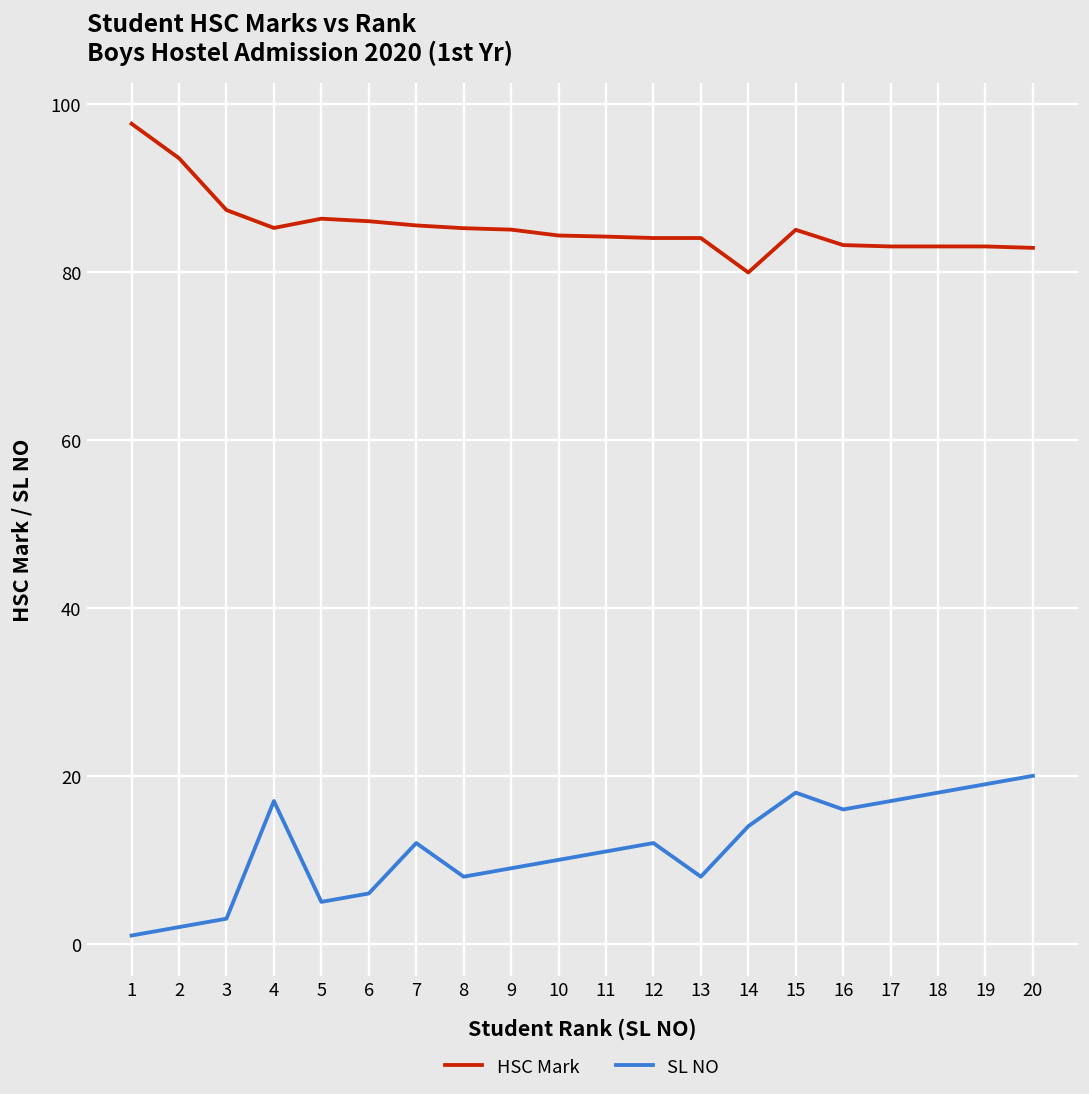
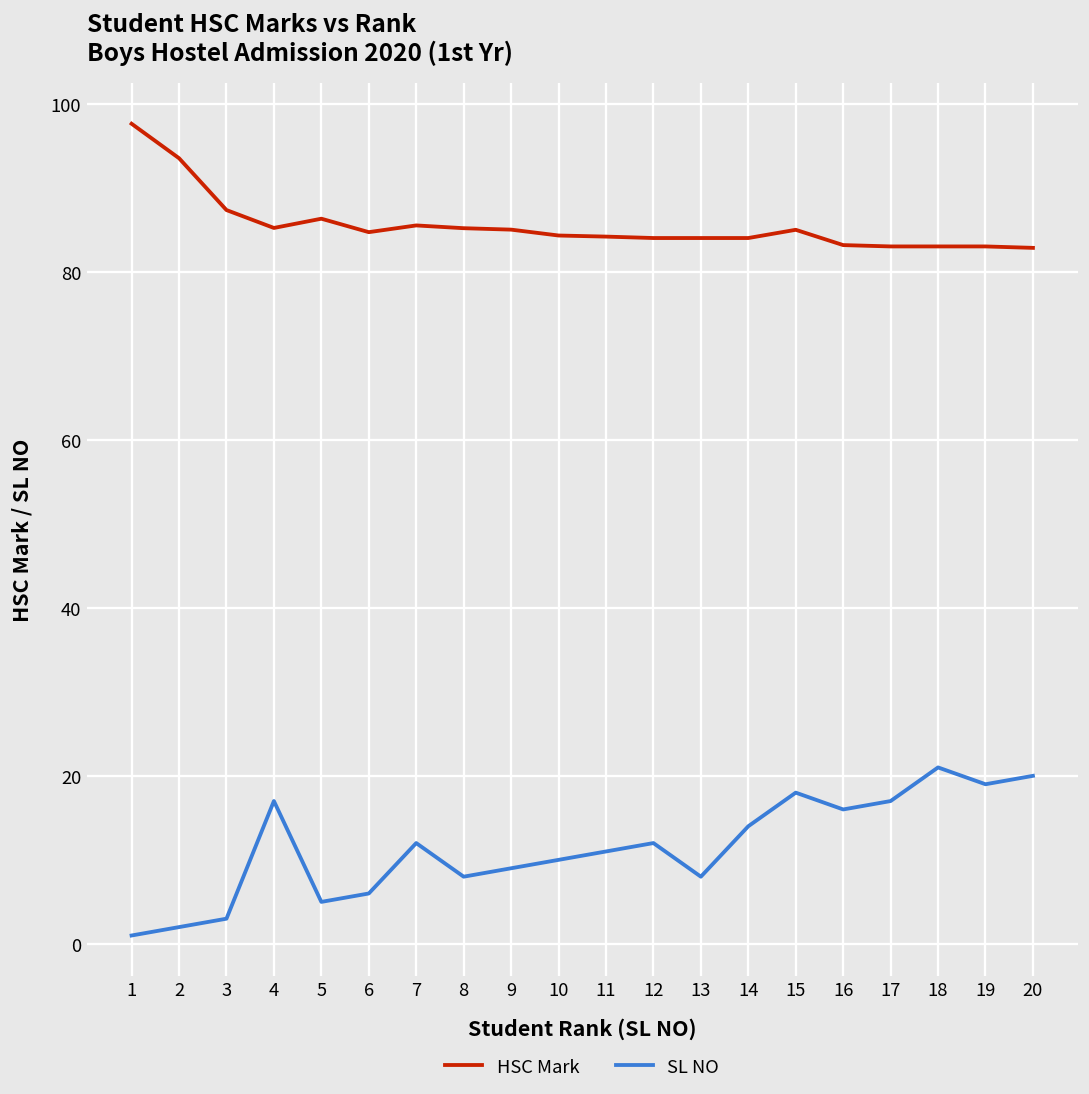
  {
    "HSC Mark": {
      "1": 98,
      "2": 94,
      "3": 87,
      "4": 85,
      "5": 86,
-     "6": 86,
+     "6": 85,
      "7": 86,
      "8": 85,
      "9": 85,
      "10": 84,
      "11": 84,
      "12": 84,
      "13": 84,
-     "14": 80,
+     "14": 84,
      "15": 85,
      "16": 83,
      "17": 83,
      "18": 83,
      "19": 83,
      "20": 83
    },
    "SL NO": {
      "1": 1,
      "2": 2,
      "3": 3,
      "4": 17,
      "5": 5,
      "6": 6,
      "7": 12,
      "8": 8,
      "9": 9,
      "10": 10,
      "11": 11,
      "12": 12,
      "13": 8,
      "14": 14,
      "15": 18,
      "16": 16,
      "17": 17,
-     "18": 18,
+     "18": 21,
      "19": 19,
      "20": 20
    }
  }
